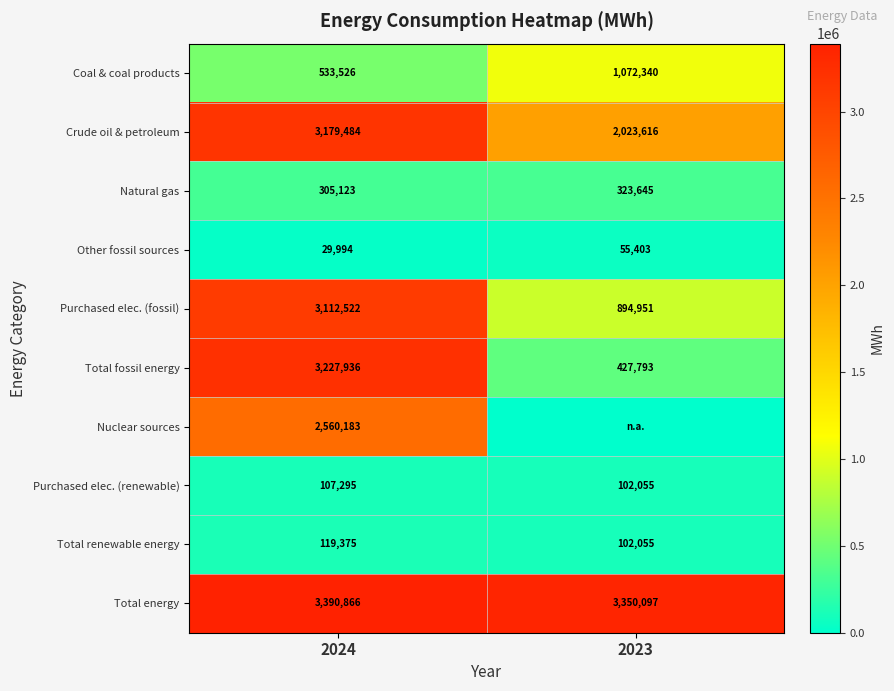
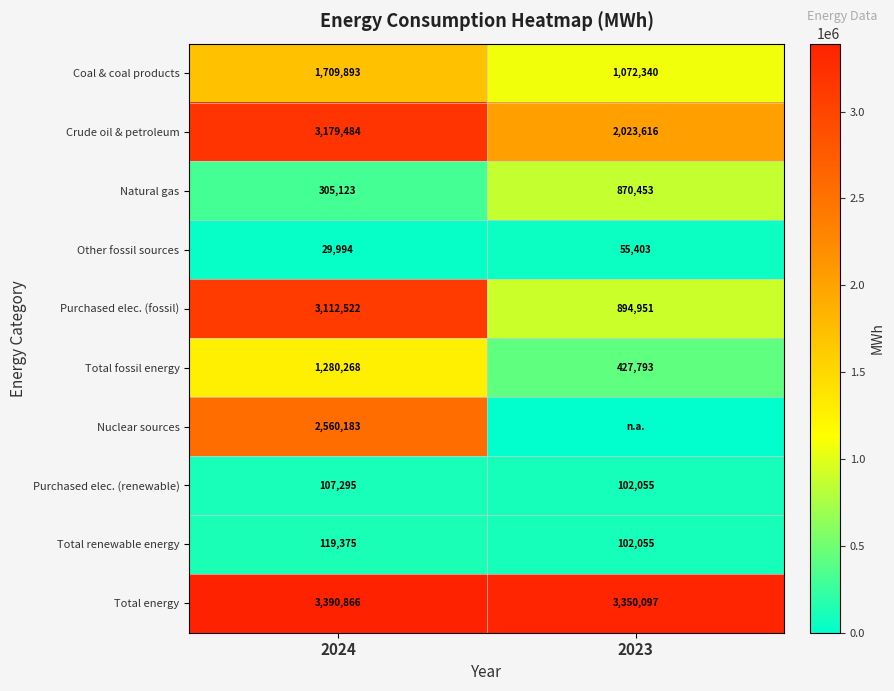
  {
    "Coal & coal products": {
-     "2024": "533,526",
+     "2024": "1,709,893",
      "2023": "1,072,340"
    },
    "Crude oil & petroleum": {
      "2024": "3,179,484",
      "2023": "2,023,616"
    },
    "Natural gas": {
      "2024": "305,123",
-     "2023": "323,645"
+     "2023": "870,453"
    },
    "Other fossil sources": {
      "2024": "29,994",
      "2023": "55,403"
    },
    "Purchased elec. (fossil)": {
      "2024": "3,112,522",
      "2023": "894,951"
    },
    "Total fossil energy": {
-     "2024": "3,227,936",
+     "2024": "1,280,268",
      "2023": "427,793"
    },
    "Nuclear sources": {
      "2024": "2,560,183"
    },
    "Purchased elec. (renewable)": {
      "2024": "107,295",
      "2023": "102,055"
    },
    "Total renewable energy": {
      "2024": "119,375",
      "2023": "102,055"
    },
    "Total energy": {
      "2024": "3,390,866",
      "2023": "3,350,097"
    }
  }
